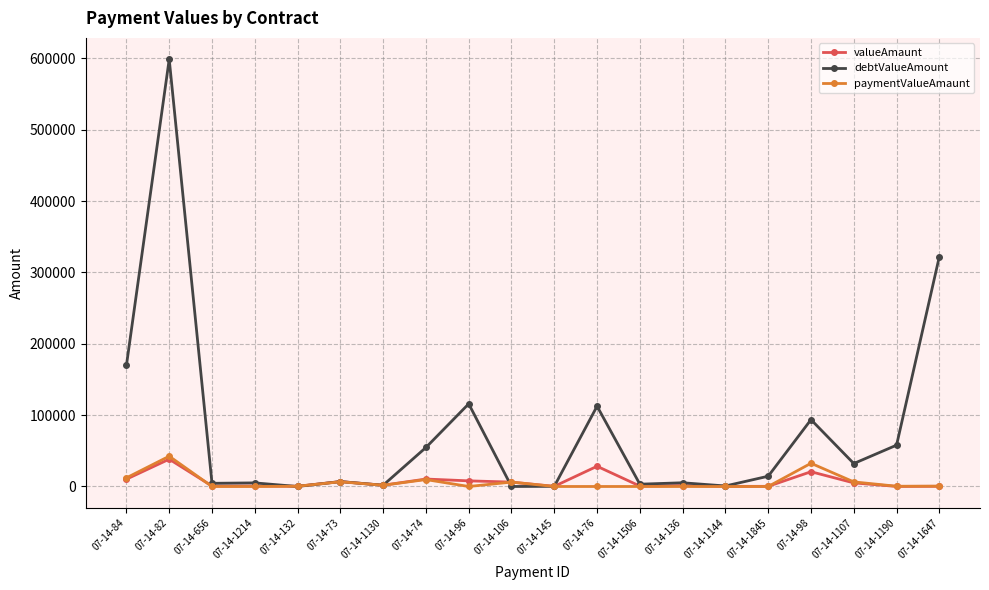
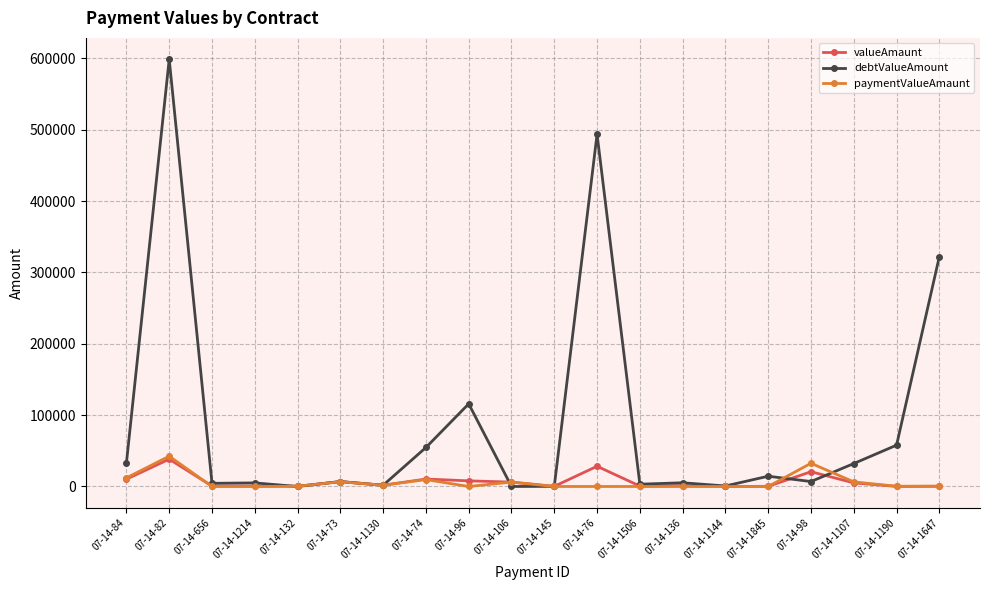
  {
    "debtValueAmount": {
-     "07-14-84": 170000,
+     "07-14-84": 30000,
      "07-14-82": 600000,
      "07-14-656": 0,
      "07-14-1214": 10000,
      "07-14-74": 50000,
      "07-14-96": 120000,
      "07-14-106": 0,
-     "07-14-76": 110000,
+     "07-14-76": 490000,
      "07-14-136": 10000,
      "07-14-1845": 10000,
-     "07-14-98": 90000,
+     "07-14-98": 10000,
      "07-14-1107": 30000,
      "07-14-1190": 60000,
      "07-14-1647": 320000
    }
  }
